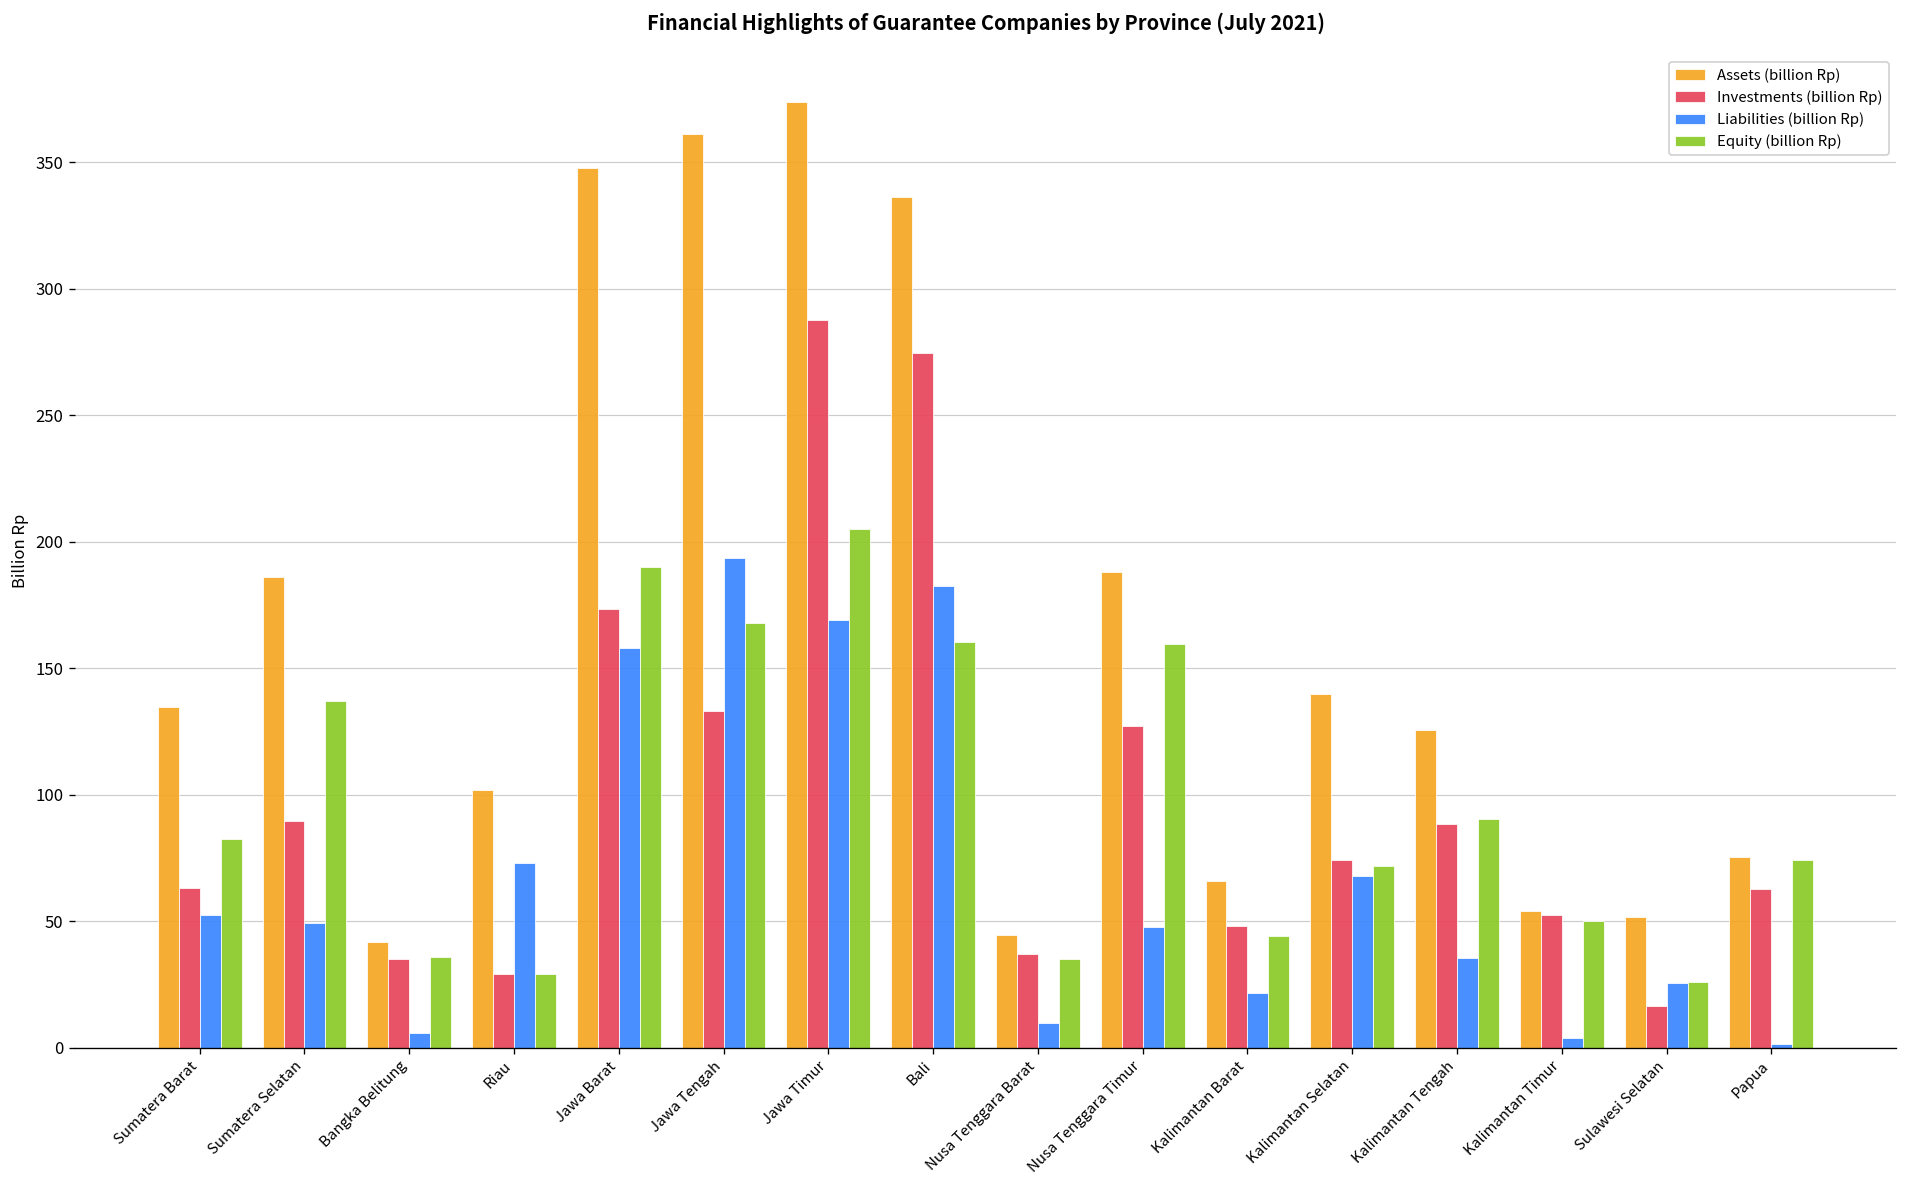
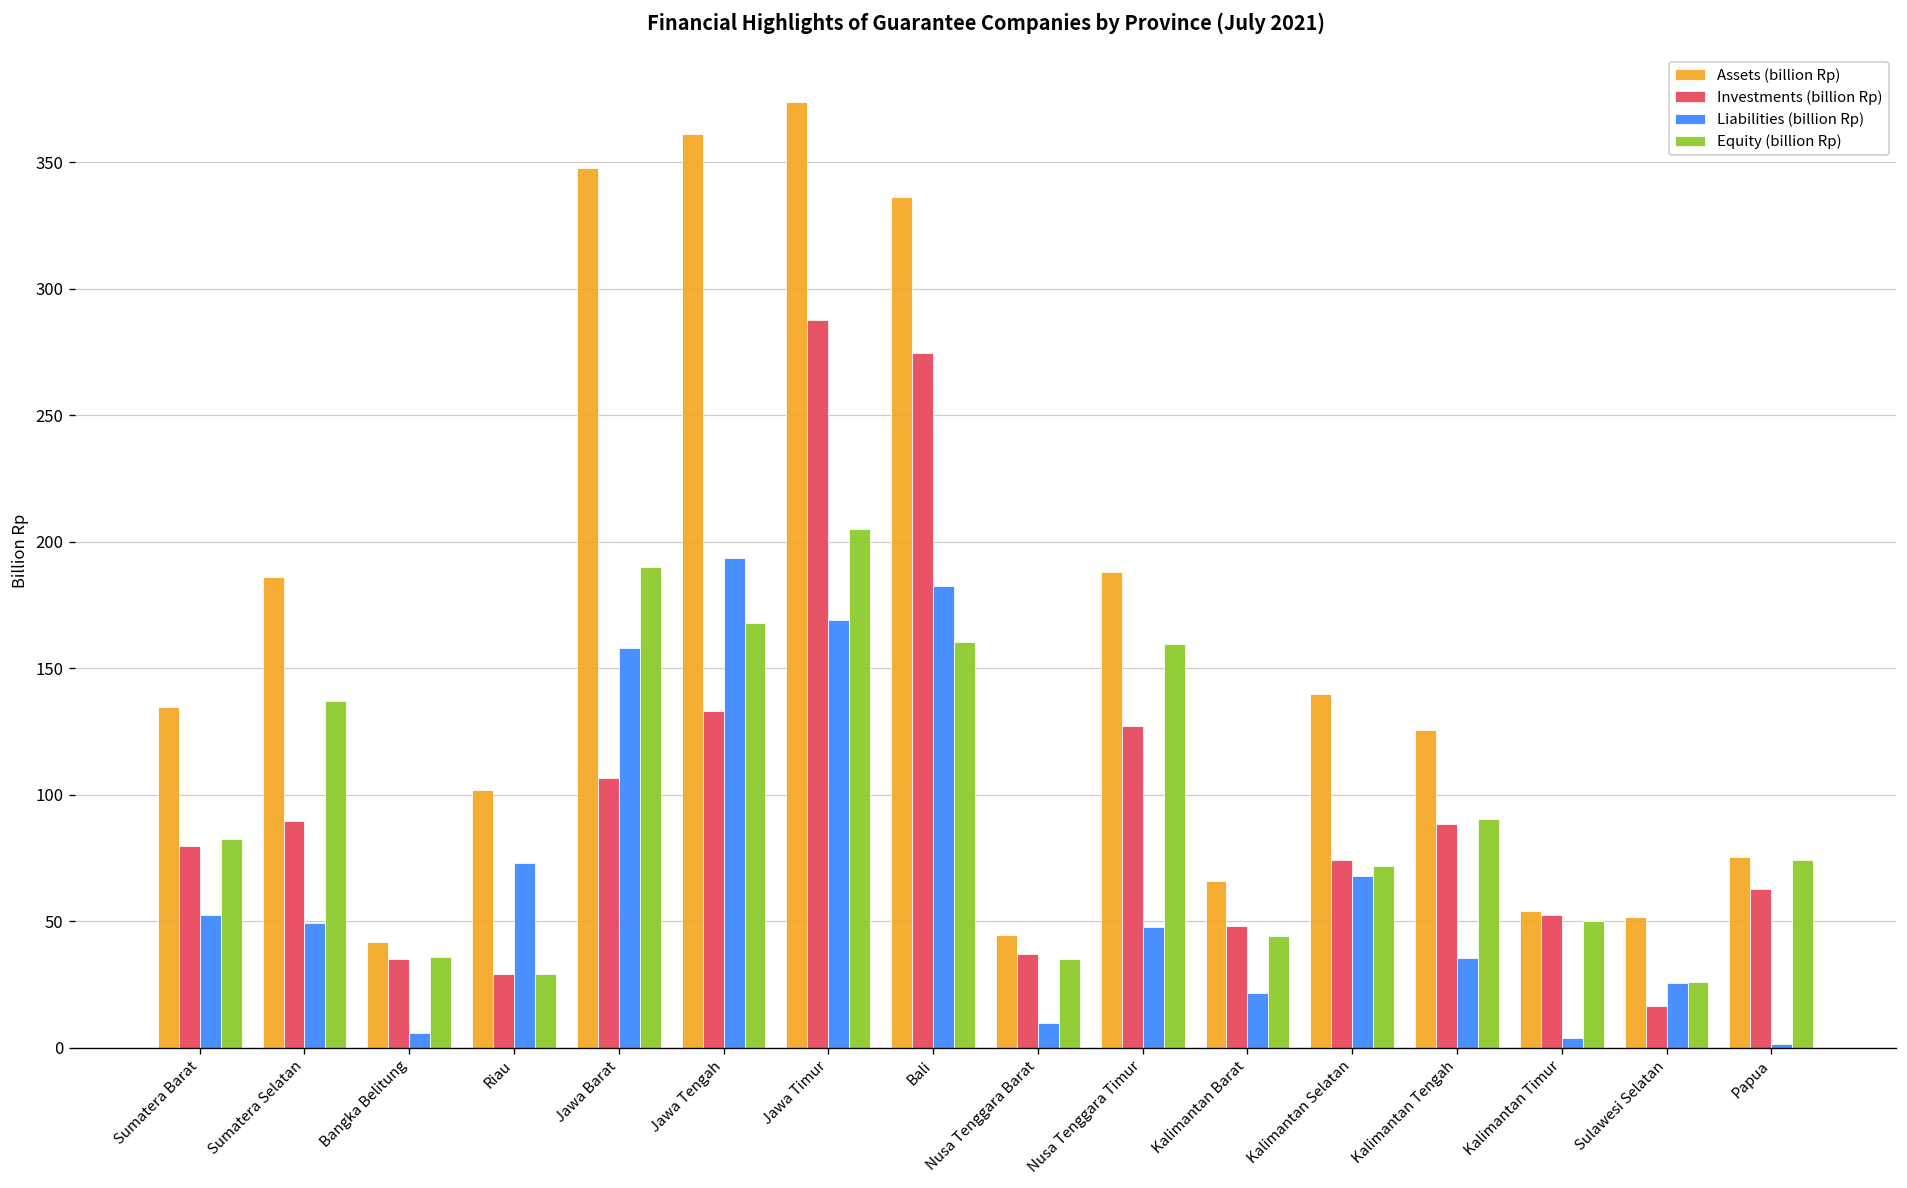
  {
    "Assets (billion Rp)": {
      "Sumatera Barat": 135,
      "Sumatera Selatan": 186,
      "Bangka Belitung": 42,
      "Riau": 102,
      "Jawa Barat": 348,
      "Jawa Tengah": 361,
      "Jawa Timur": 374,
      "Bali": 336,
      "Nusa Tenggara Barat": 45,
      "Nusa Tenggara Timur": 188,
      "Kalimantan Barat": 66,
      "Kalimantan Selatan": 140,
      "Kalimantan Tengah": 126,
      "Kalimantan Timur": 54,
      "Sulawesi Selatan": 52,
      "Papua": 75
    },
    "Investments (billion Rp)": {
-     "Sumatera Barat": 63,
+     "Sumatera Barat": 80,
      "Sumatera Selatan": 90,
      "Bangka Belitung": 35,
      "Riau": 29,
-     "Jawa Barat": 173,
+     "Jawa Barat": 107,
      "Jawa Tengah": 133,
      "Jawa Timur": 288,
      "Bali": 275,
      "Nusa Tenggara Barat": 37,
      "Nusa Tenggara Timur": 127,
      "Kalimantan Barat": 48,
      "Kalimantan Selatan": 74,
      "Kalimantan Tengah": 88,
      "Kalimantan Timur": 52,
      "Sulawesi Selatan": 16,
      "Papua": 63
    },
    "Liabilities (billion Rp)": {
      "Sumatera Barat": 52,
      "Sumatera Selatan": 49,
      "Bangka Belitung": 6,
      "Riau": 73,
      "Jawa Barat": 158,
      "Jawa Tengah": 193,
      "Jawa Timur": 169,
      "Bali": 183,
      "Nusa Tenggara Barat": 10,
      "Nusa Tenggara Timur": 48,
      "Kalimantan Barat": 22,
      "Kalimantan Selatan": 68,
      "Kalimantan Tengah": 35,
      "Kalimantan Timur": 4,
      "Sulawesi Selatan": 26,
      "Papua": 1
    },
    "Equity (billion Rp)": {
      "Sumatera Barat": 82,
      "Sumatera Selatan": 137,
      "Bangka Belitung": 36,
      "Riau": 29,
      "Jawa Barat": 190,
      "Jawa Tengah": 168,
      "Jawa Timur": 205,
      "Bali": 161,
      "Nusa Tenggara Barat": 35,
      "Nusa Tenggara Timur": 160,
      "Kalimantan Barat": 44,
      "Kalimantan Selatan": 72,
      "Kalimantan Tengah": 90,
      "Kalimantan Timur": 50,
      "Sulawesi Selatan": 26,
      "Papua": 74
    }
  }
